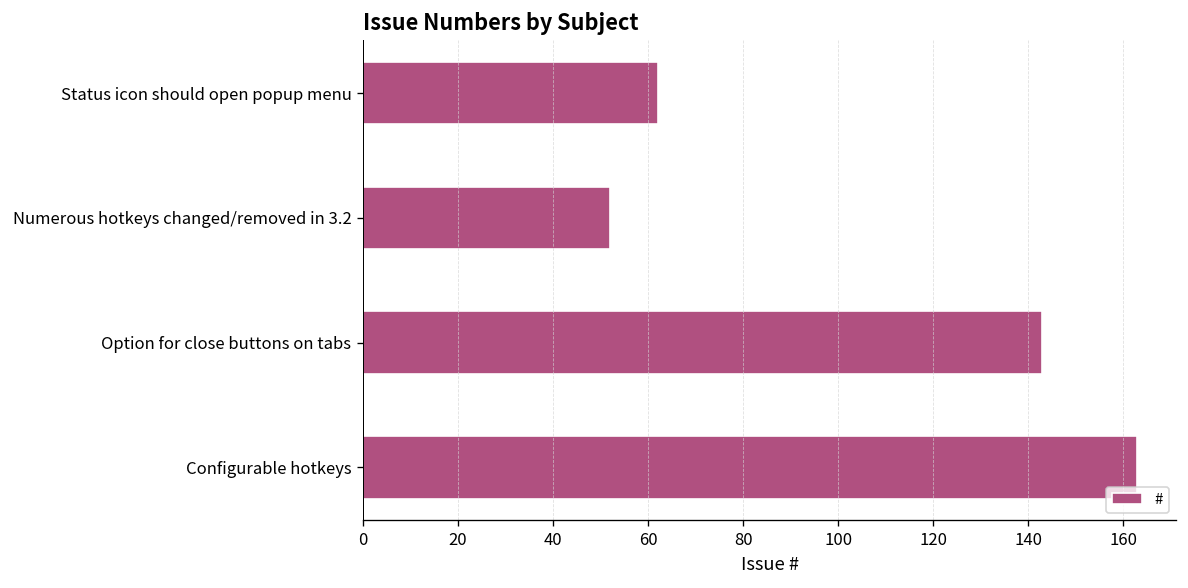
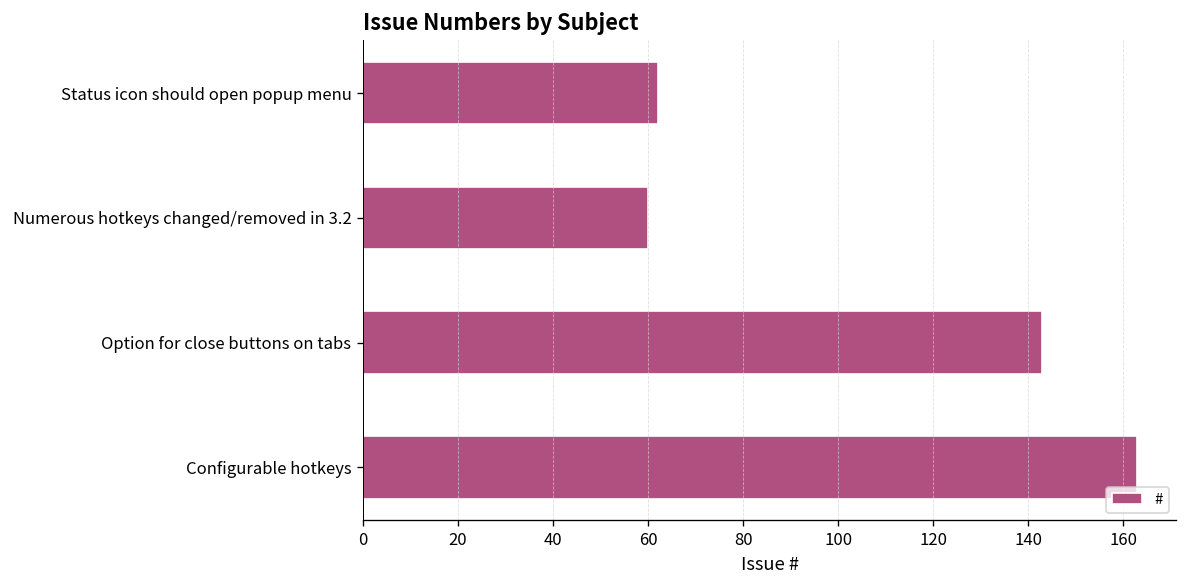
  {
    "Status icon should open popup menu": 62,
-   "Numerous hotkeys changed/removed in 3.2": 52,
+   "Numerous hotkeys changed/removed in 3.2": 60,
    "Option for close buttons on tabs": 143,
    "Configurable hotkeys": 163
  }
